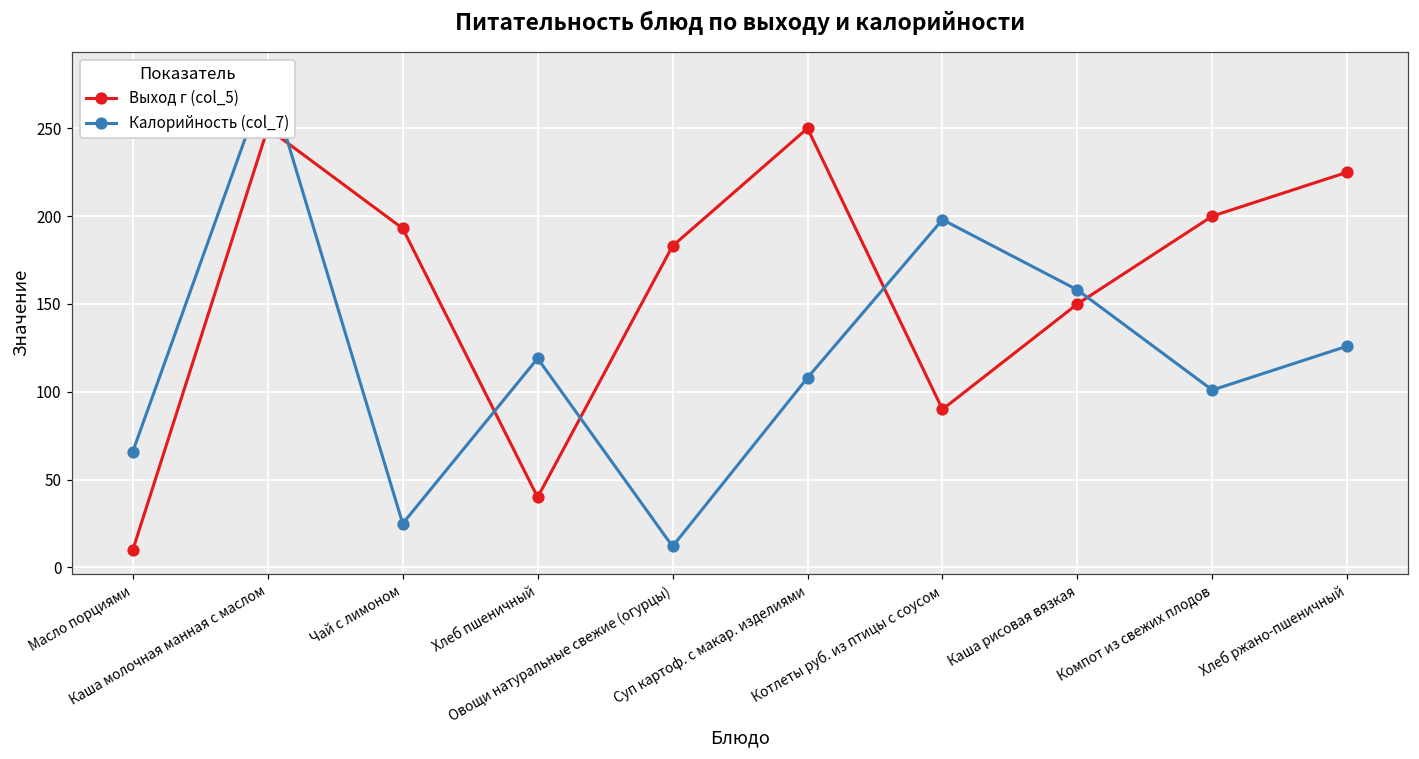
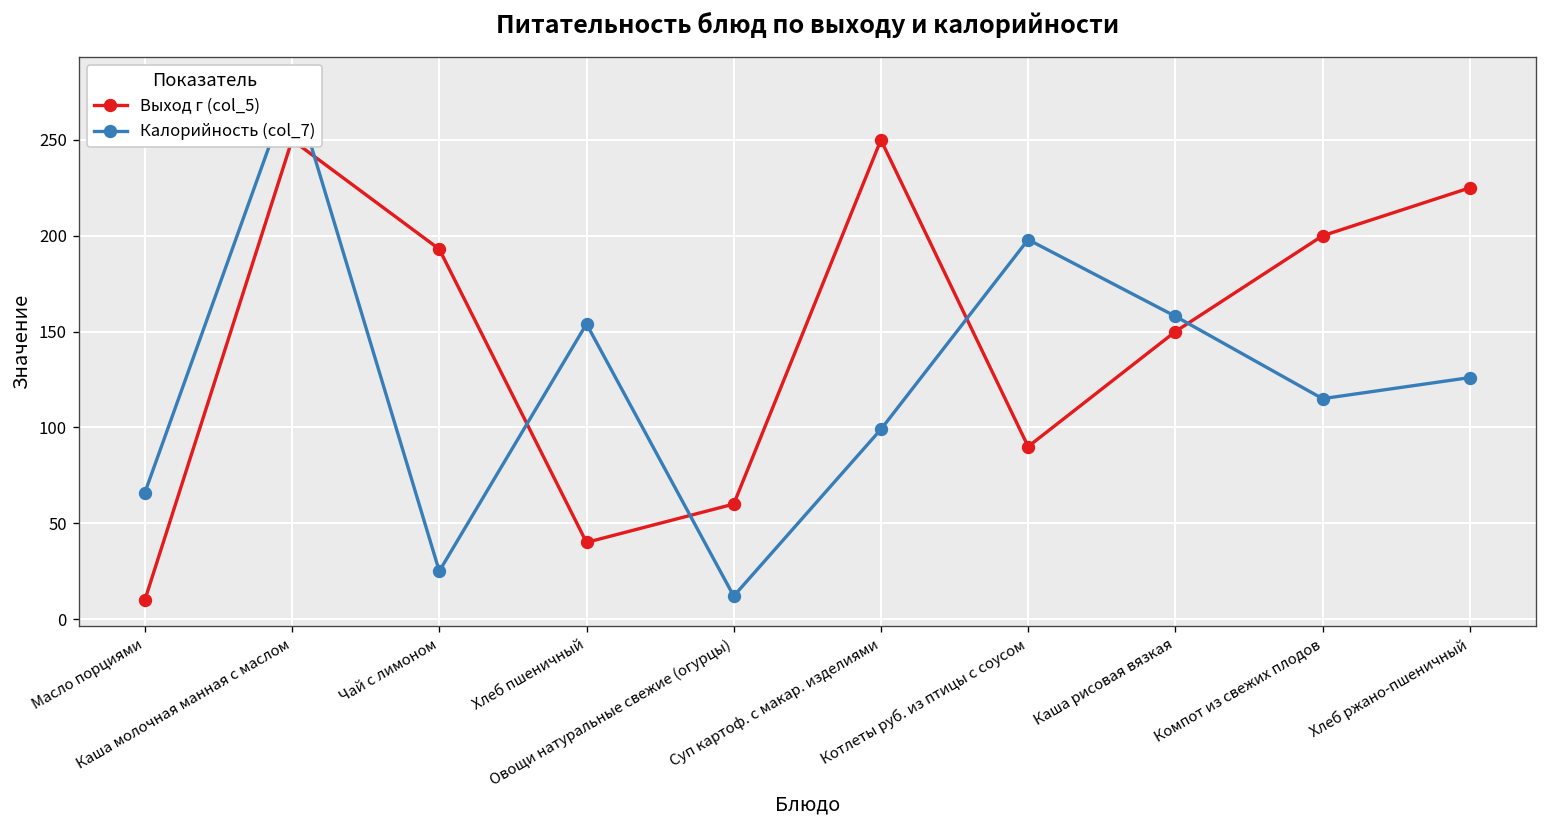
  {
    "Выход г (col_5)": {
      "Масло порциями": 10,
      "Чай с лимоном": 193,
      "Хлеб пшеничный": 40,
-     "Овощи натуральные свежие (огурцы)": 183,
+     "Овощи натуральные свежие (огурцы)": 60,
      "Суп картоф. с макар. изделиями": 250,
      "Котлеты руб. из птицы с соусом": 90,
      "Каша рисовая вязкая": 150,
      "Компот из свежих плодов": 200,
      "Хлеб ржано-пшеничный": 225
    },
    "Калорийность (col_7)": {
      "Масло порциями": 66,
      "Чай с лимоном": 25,
-     "Хлеб пшеничный": 119,
+     "Хлеб пшеничный": 154,
      "Овощи натуральные свежие (огурцы)": 12,
-     "Суп картоф. с макар. изделиями": 108,
+     "Суп картоф. с макар. изделиями": 99,
      "Котлеты руб. из птицы с соусом": 198,
      "Каша рисовая вязкая": 158,
-     "Компот из свежих плодов": 101,
+     "Компот из свежих плодов": 115,
      "Хлеб ржано-пшеничный": 126
    }
  }
